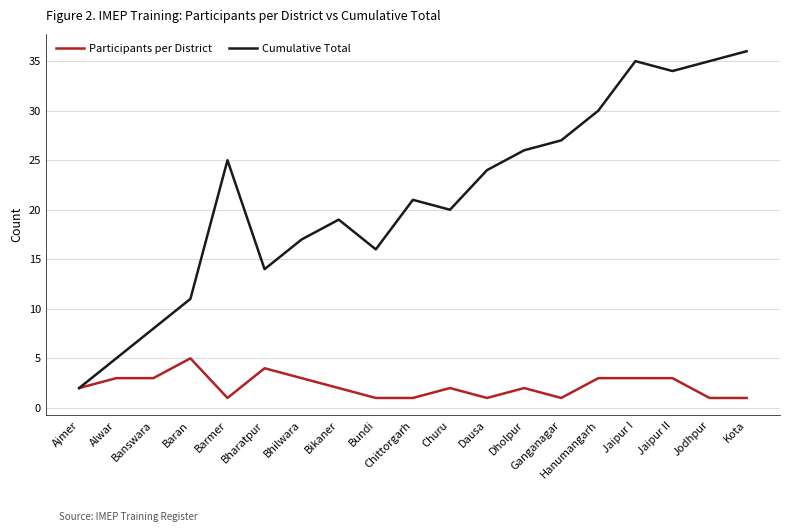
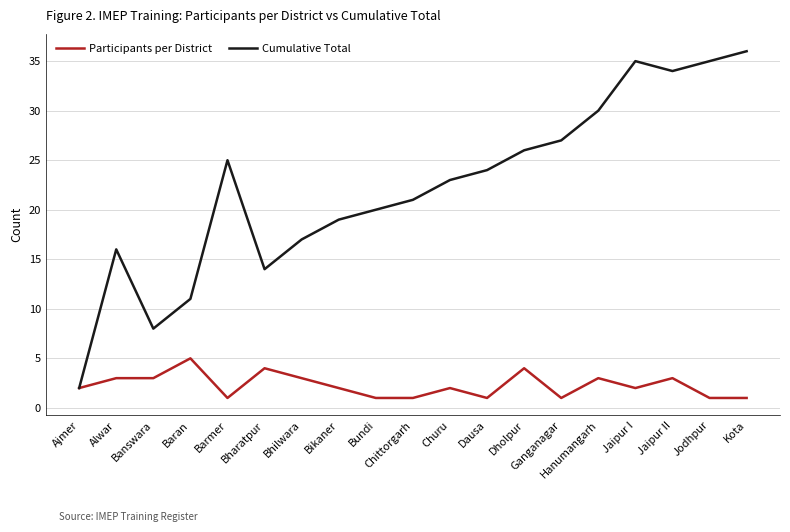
  {
    "Participants per District": {
      "Alwar": 3,
      "Banswara": 3,
      "Baran": 5,
      "Barmer": 1,
      "Bharatpur": 4,
      "Bhilwara": 3,
      "Bikaner": 2,
      "Bundi": 1,
      "Chittorgarh": 1,
      "Churu": 2,
      "Dausa": 1,
-     "Dholpur": 2,
+     "Dholpur": 4,
      "Ganganagar": 1,
      "Hanumangarh": 3,
-     "Jaipur I": 3,
+     "Jaipur I": 2,
      "Jaipur II": 3,
      "Jodhpur": 1,
      "Kota": 1
    },
    "Cumulative Total": {
-     "Alwar": 5,
+     "Alwar": 16,
      "Banswara": 8,
      "Baran": 11,
      "Barmer": 25,
      "Bharatpur": 14,
      "Bhilwara": 17,
      "Bikaner": 19,
-     "Bundi": 16,
+     "Bundi": 20,
      "Chittorgarh": 21,
-     "Churu": 20,
+     "Churu": 23,
      "Dausa": 24,
      "Dholpur": 26,
      "Ganganagar": 27,
      "Hanumangarh": 30,
      "Jaipur I": 35,
      "Jaipur II": 34,
      "Jodhpur": 35,
      "Kota": 36
    }
  }
